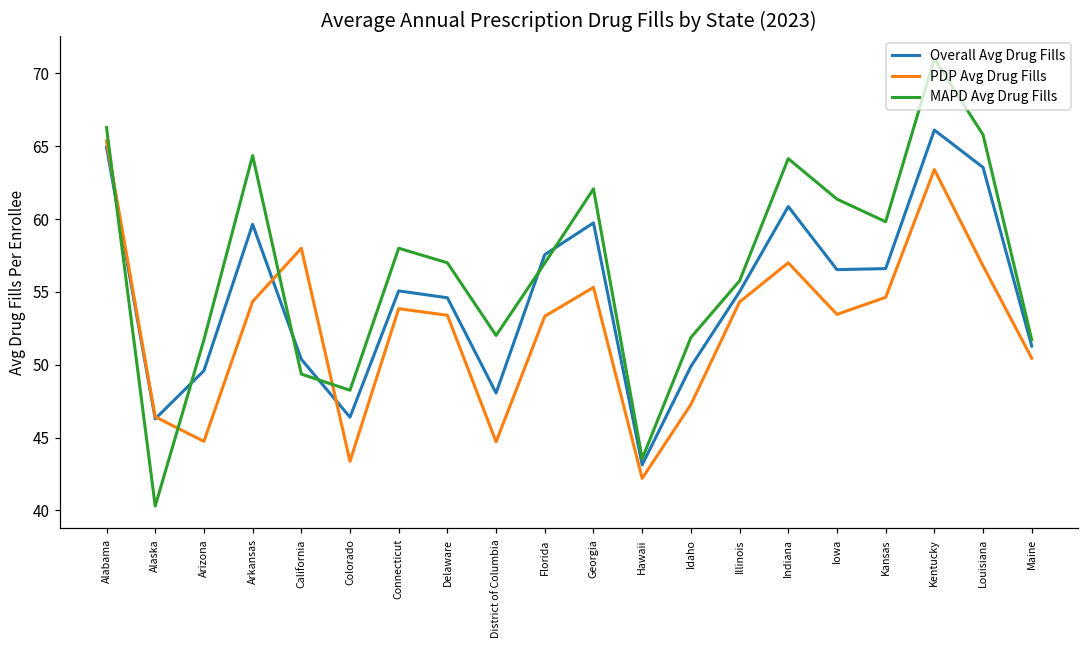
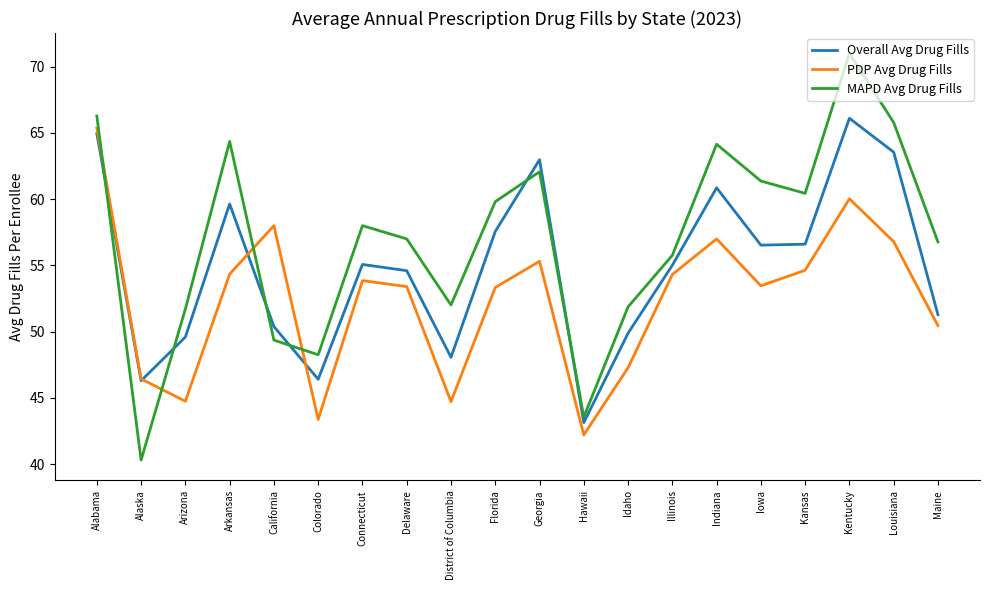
  {
    "Overall Avg Drug Fills": {
      "Alabama": 64.9,
      "Arizona": 49.6,
      "Arkansas": 59.6,
      "California": 50.4,
      "Colorado": 46.4,
      "Connecticut": 55.1,
      "Delaware": 54.6,
      "District of Columbia": 48.1,
      "Florida": 57.6,
-     "Georgia": 59.7,
+     "Georgia": 63.0,
      "Hawaii": 43.1,
      "Idaho": 49.9,
      "Illinois": 55.0,
      "Indiana": 60.9,
      "Iowa": 56.5,
      "Kansas": 56.6,
      "Kentucky": 66.1,
      "Louisiana": 63.6,
      "Maine": 51.3
    },
    "PDP Avg Drug Fills": {
      "Alabama": 65.4,
      "Arizona": 44.7,
      "Arkansas": 54.3,
      "California": 58.0,
      "Colorado": 43.4,
      "Connecticut": 53.9,
      "Delaware": 53.4,
      "District of Columbia": 44.7,
      "Florida": 53.3,
      "Georgia": 55.3,
      "Hawaii": 42.2,
      "Idaho": 47.3,
      "Illinois": 54.3,
      "Indiana": 57.0,
      "Iowa": 53.5,
      "Kansas": 54.6,
-     "Kentucky": 63.4,
+     "Kentucky": 60.0,
      "Louisiana": 56.8,
      "Maine": 50.5
    },
    "MAPD Avg Drug Fills": {
      "Alabama": 66.3,
      "Alaska": 40.3,
      "Arizona": 51.7,
      "Arkansas": 64.4,
      "California": 49.4,
      "Colorado": 48.3,
      "Connecticut": 58.0,
      "Delaware": 57.0,
      "District of Columbia": 52.0,
-     "Florida": 57.0,
+     "Florida": 59.8,
      "Georgia": 62.1,
      "Hawaii": 43.6,
      "Idaho": 51.9,
      "Illinois": 55.8,
      "Indiana": 64.2,
      "Iowa": 61.4,
-     "Kansas": 59.8,
+     "Kansas": 60.4,
      "Louisiana": 65.8,
-     "Maine": 51.7
+     "Maine": 56.8
    }
  }
